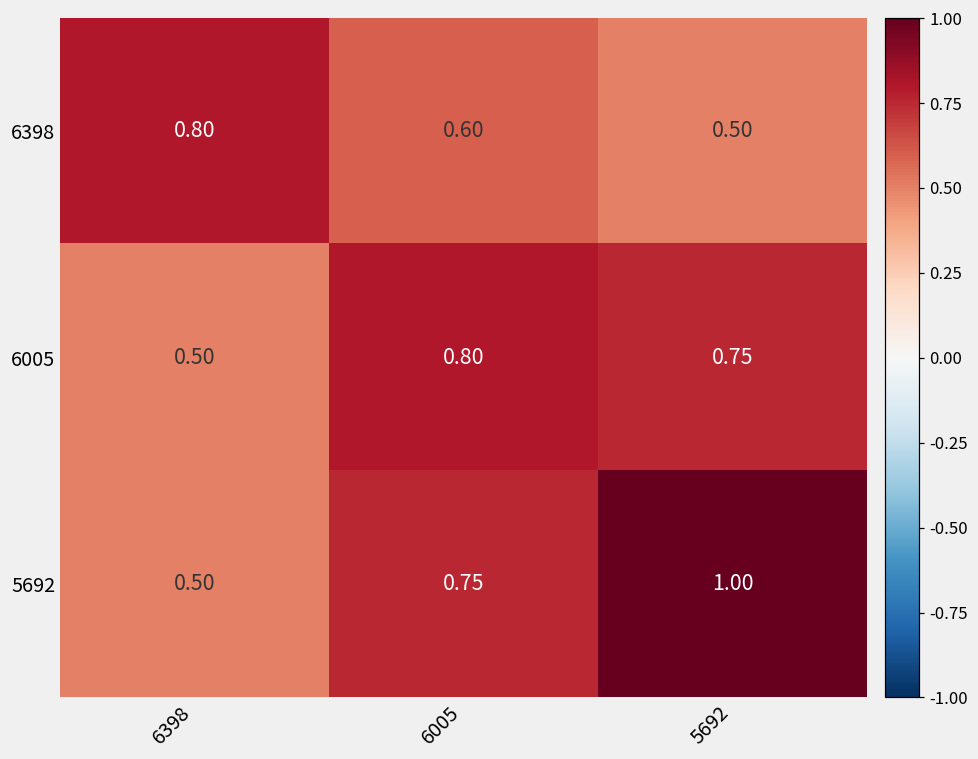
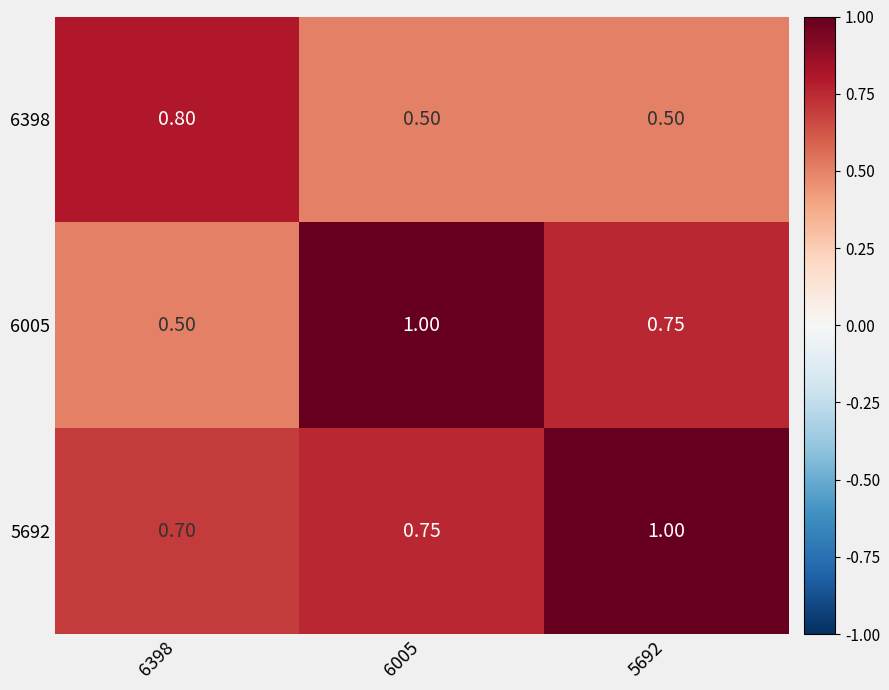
  {
    "6398": {
      "6398": 0.80,
-     "6005": 0.60,
+     "6005": 0.50,
      "5692": 0.50
    },
    "6005": {
      "6398": 0.50,
-     "6005": 0.80,
+     "6005": 1.00,
      "5692": 0.75
    },
    "5692": {
-     "6398": 0.50,
+     "6398": 0.70,
      "6005": 0.75,
      "5692": 1.00
    }
  }
